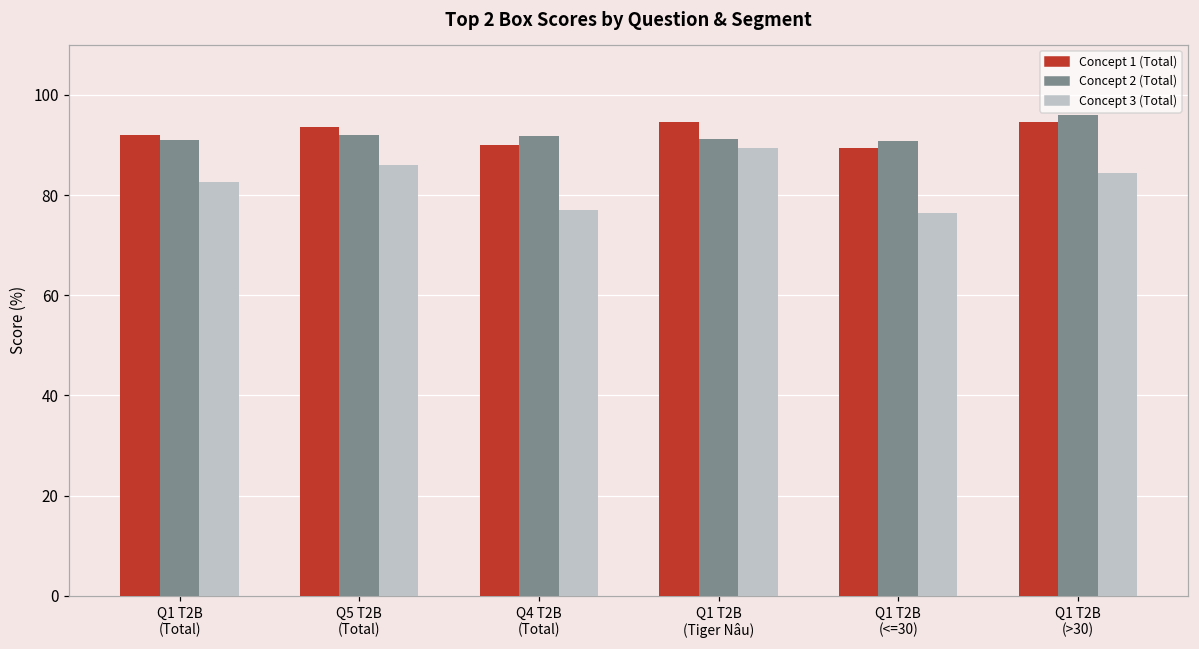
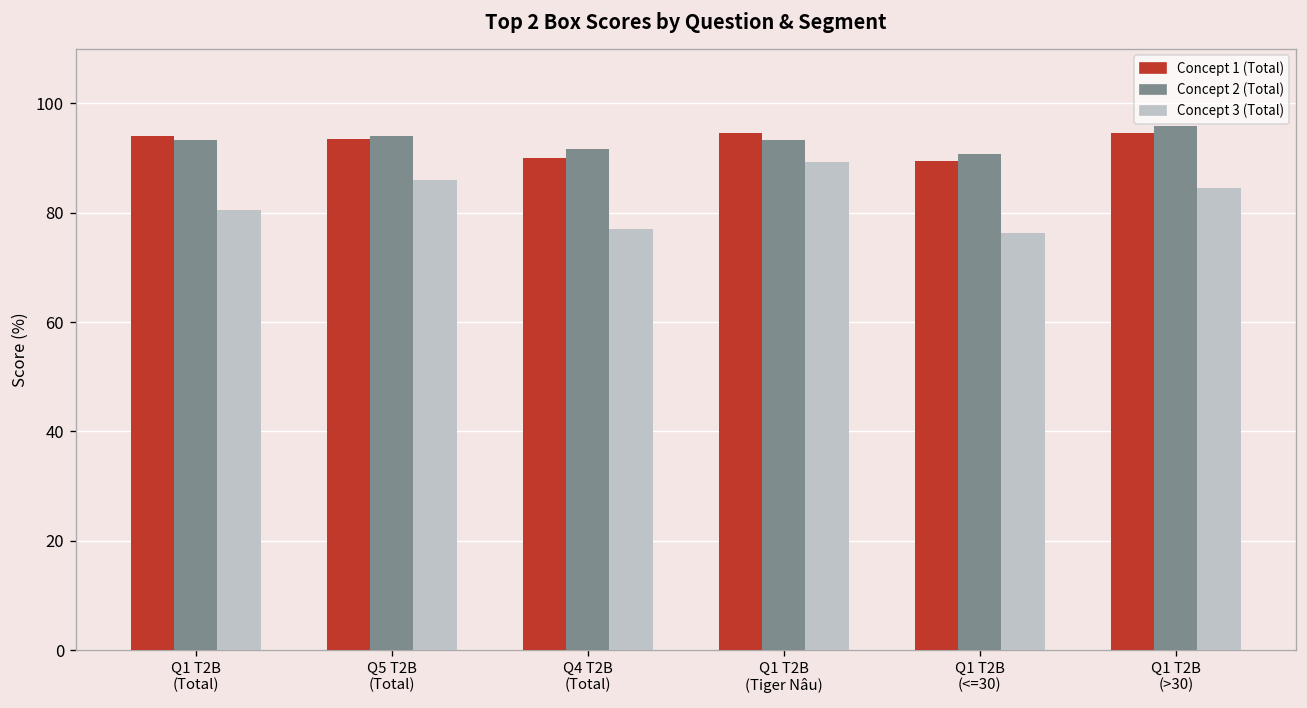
  {
    "Concept 1 (Total)": {
-     "Q1 T2B (Total)": 92,
+     "Q1 T2B (Total)": 94,
      "Q5 T2B (Total)": 94,
      "Q4 T2B (Total)": 90,
      "Q1 T2B (Tiger Nâu)": 95,
      "Q1 T2B (<=30)": 89,
      "Q1 T2B (>30)": 95
    },
    "Concept 2 (Total)": {
-     "Q1 T2B (Total)": 91,
-     "Q5 T2B (Total)": 92,
+     "Q1 T2B (Total)": 93,
+     "Q5 T2B (Total)": 94,
      "Q4 T2B (Total)": 92,
-     "Q1 T2B (Tiger Nâu)": 91,
+     "Q1 T2B (Tiger Nâu)": 93,
      "Q1 T2B (<=30)": 91,
      "Q1 T2B (>30)": 96
    },
    "Concept 3 (Total)": {
-     "Q1 T2B (Total)": 83,
+     "Q1 T2B (Total)": 81,
      "Q5 T2B (Total)": 86,
      "Q4 T2B (Total)": 77,
      "Q1 T2B (Tiger Nâu)": 89,
      "Q1 T2B (<=30)": 76,
      "Q1 T2B (>30)": 84
    }
  }
